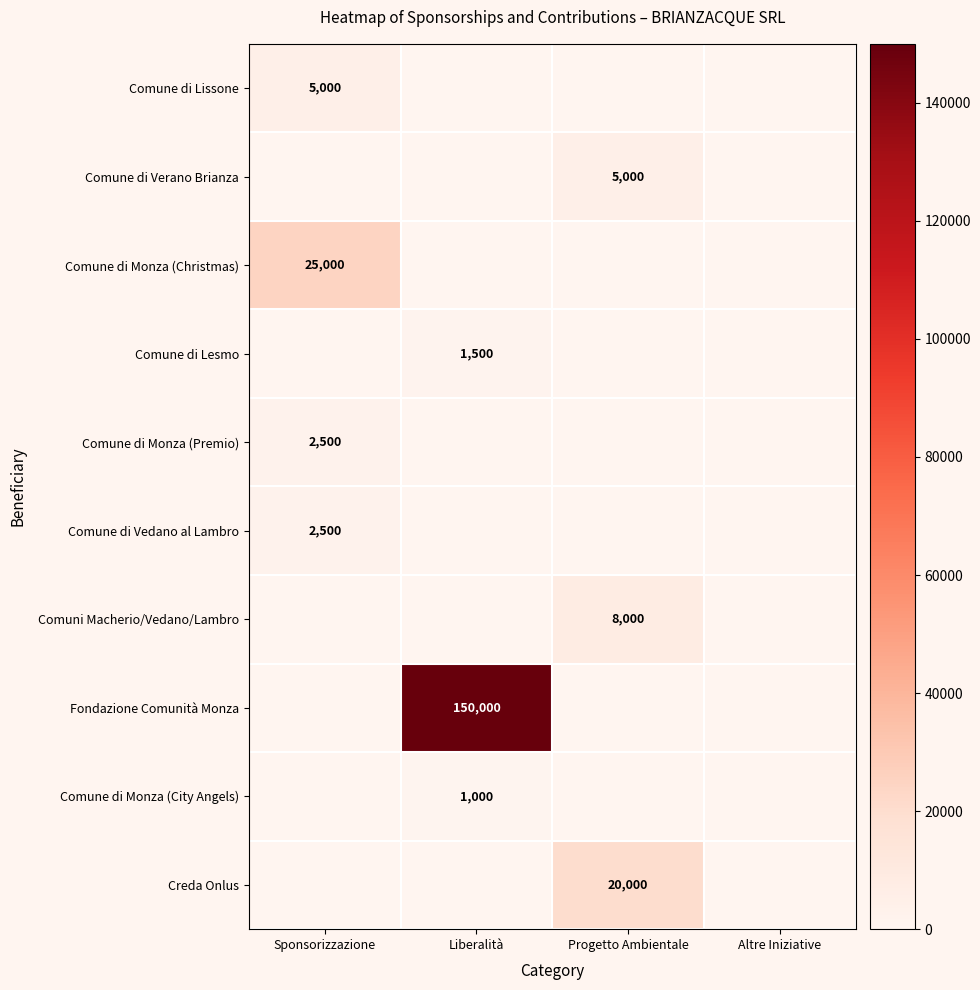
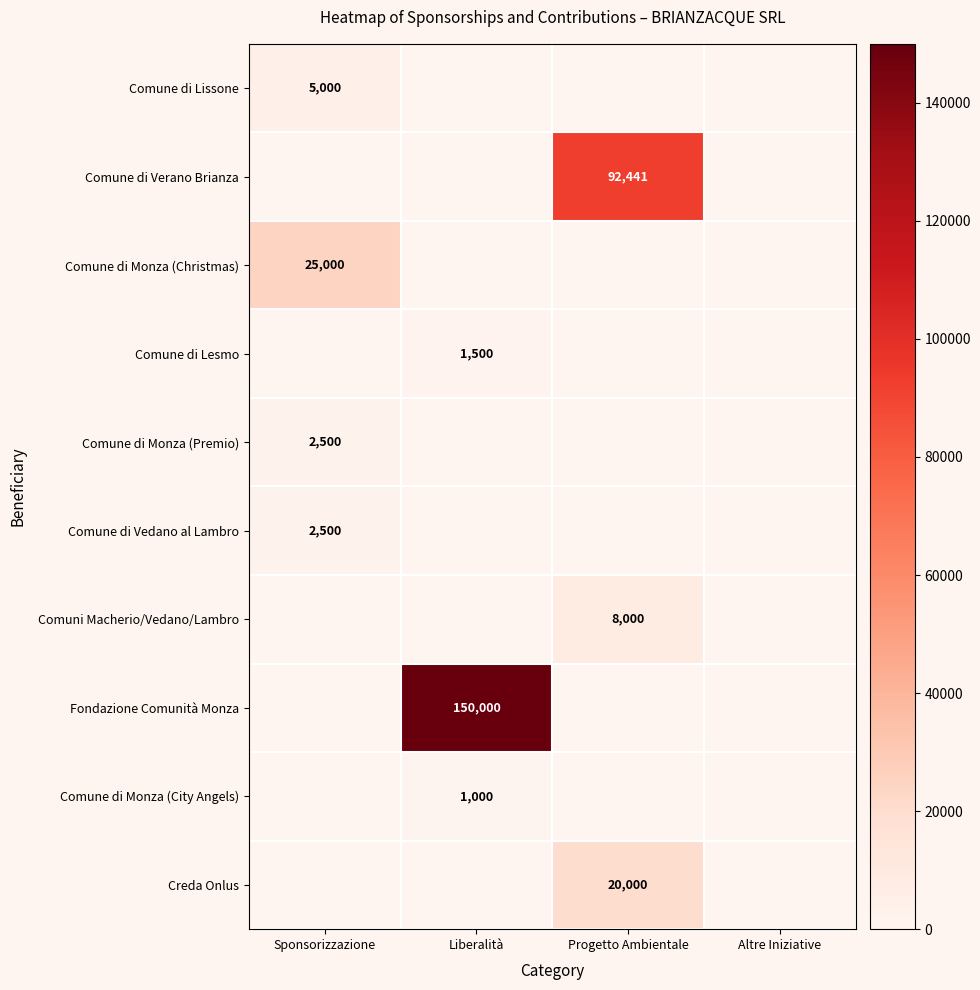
  {
    "Comune di Lissone": {
      "Sponsorizzazione": "5,000"
    },
    "Comune di Verano Brianza": {
-     "Progetto Ambientale": "5,000"
+     "Progetto Ambientale": "92,441"
    },
    "Comune di Monza (Christmas)": {
      "Sponsorizzazione": "25,000"
    },
    "Comune di Lesmo": {
      "Liberalità": "1,500"
    },
    "Comune di Monza (Premio)": {
      "Sponsorizzazione": "2,500"
    },
    "Comune di Vedano al Lambro": {
      "Sponsorizzazione": "2,500"
    },
    "Comuni Macherio/Vedano/Lambro": {
      "Progetto Ambientale": "8,000"
    },
    "Fondazione Comunità Monza": {
      "Liberalità": "150,000"
    },
    "Comune di Monza (City Angels)": {
      "Liberalità": "1,000"
    },
    "Creda Onlus": {
      "Progetto Ambientale": "20,000"
    }
  }
